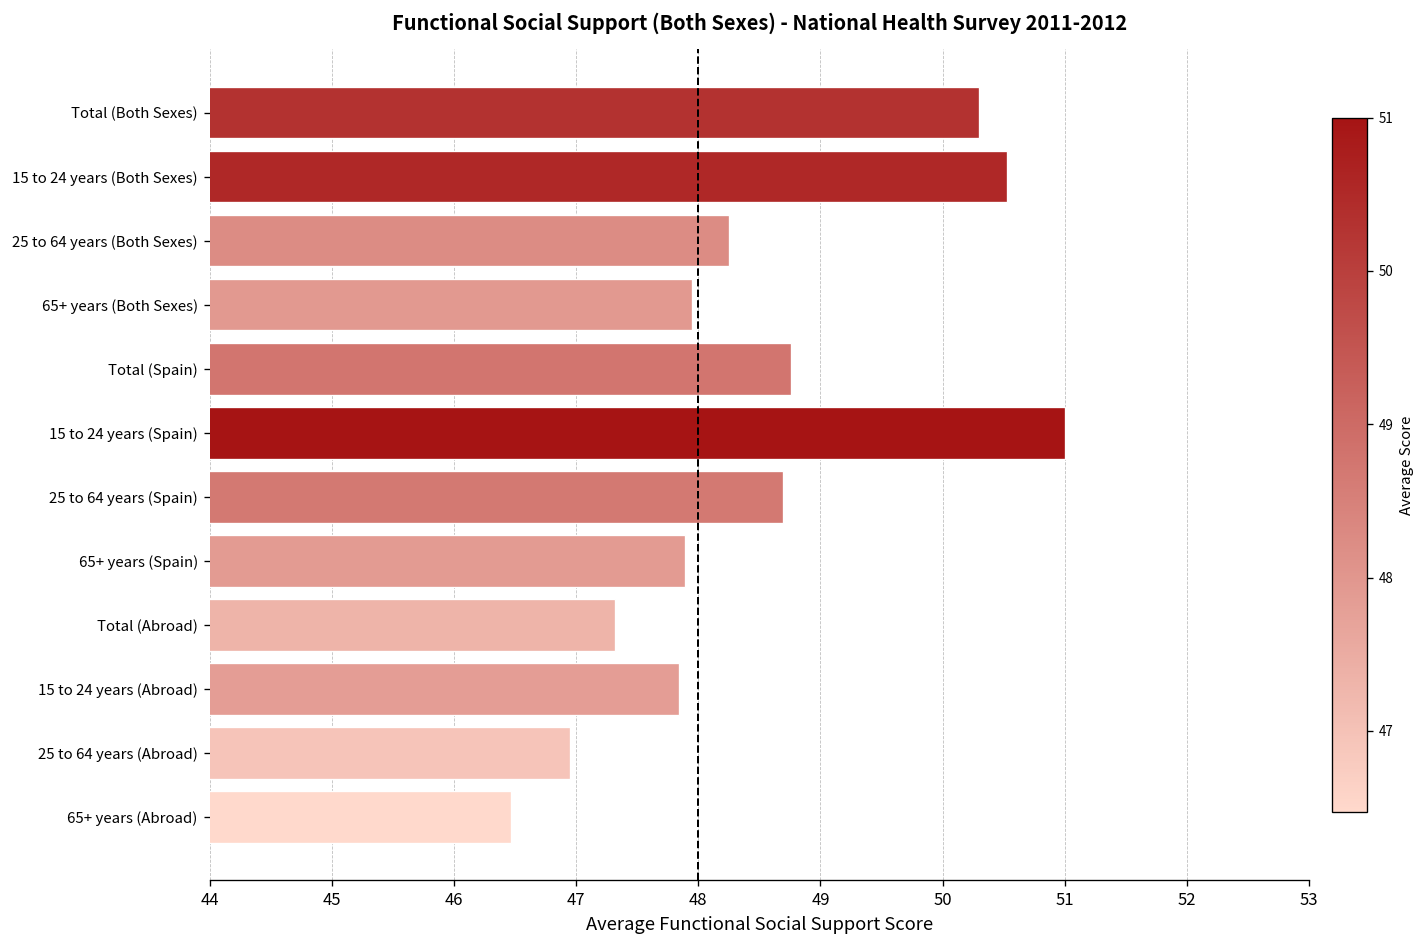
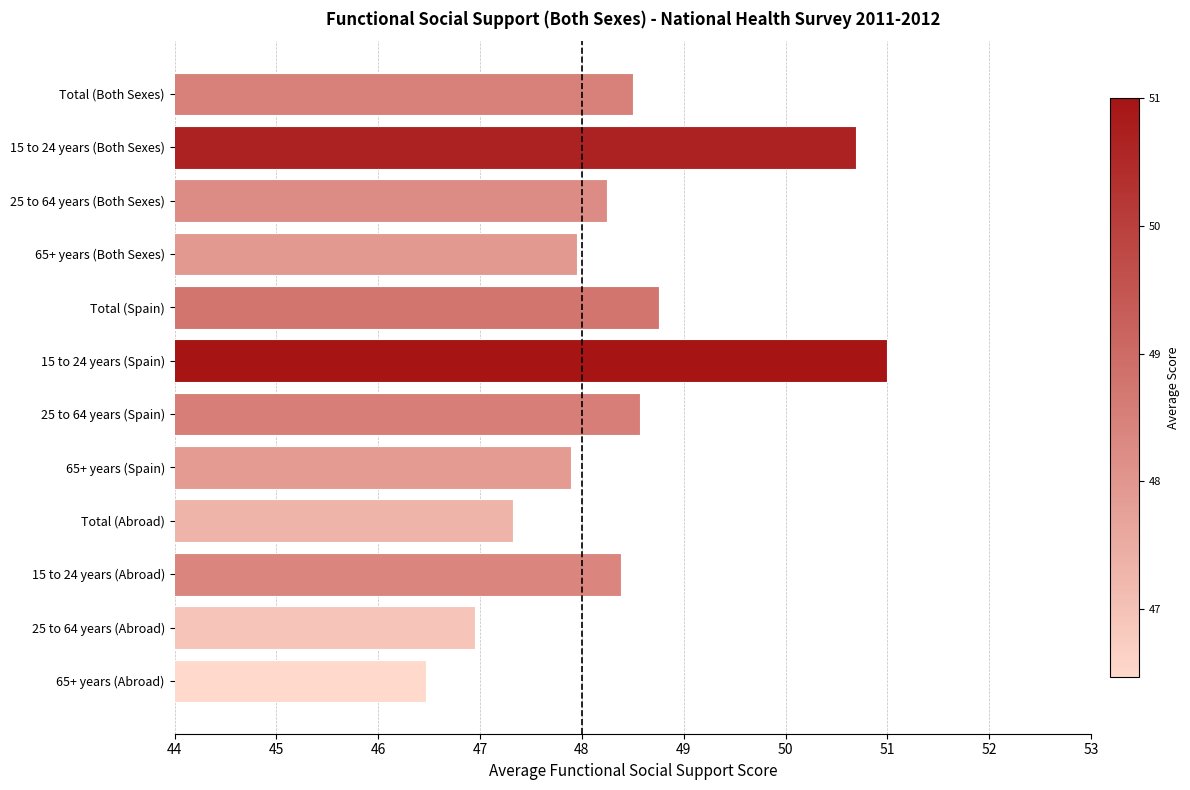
  {
-   "Total (Both Sexes)": 50.3,
-   "15 to 24 years (Both Sexes)": 50.53,
+   "Total (Both Sexes)": 48.5,
+   "15 to 24 years (Both Sexes)": 50.69,
    "25 to 64 years (Both Sexes)": 48.25,
    "65+ years (Both Sexes)": 47.95,
    "Total (Spain)": 48.76,
    "15 to 24 years (Spain)": 51.00,
-   "25 to 64 years (Spain)": 48.69,
+   "25 to 64 years (Spain)": 48.57,
    "65+ years (Spain)": 47.89,
    "Total (Abroad)": 47.32,
-   "15 to 24 years (Abroad)": 47.84,
+   "15 to 24 years (Abroad)": 48.38,
    "25 to 64 years (Abroad)": 46.95,
    "65+ years (Abroad)": 46.47
  }
